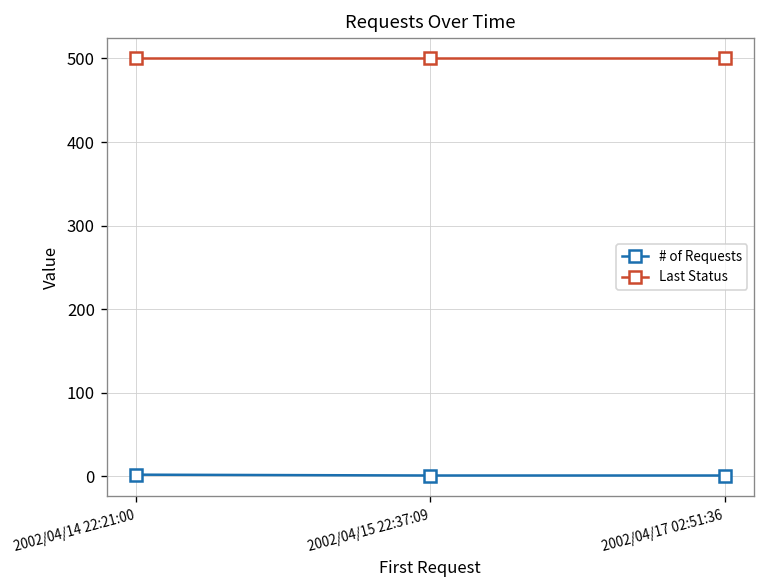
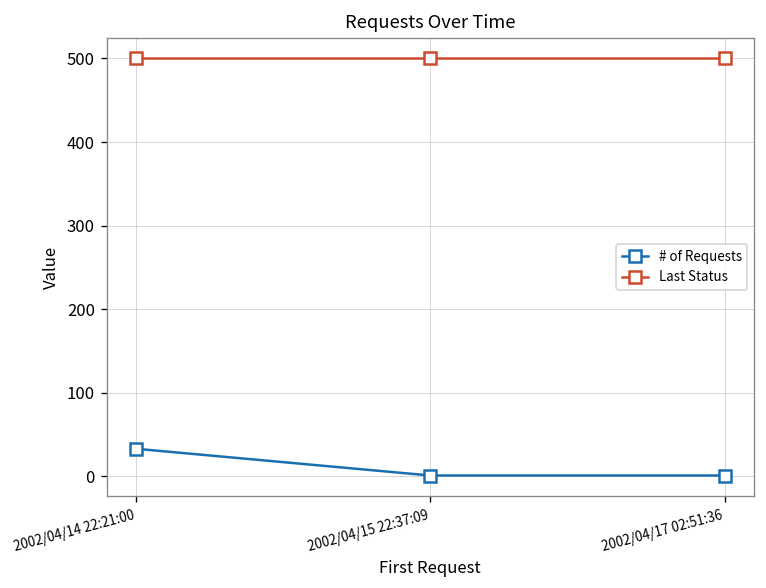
  {
    "# of Requests": {
-     "2002/04/14 22:21:00": 0,
+     "2002/04/14 22:21:00": 30,
      "2002/04/15 22:37:09": 0,
      "2002/04/17 02:51:36": 0
    },
    "Last Status": {
      "2002/04/14 22:21:00": 500,
      "2002/04/15 22:37:09": 500,
      "2002/04/17 02:51:36": 500
    }
  }
